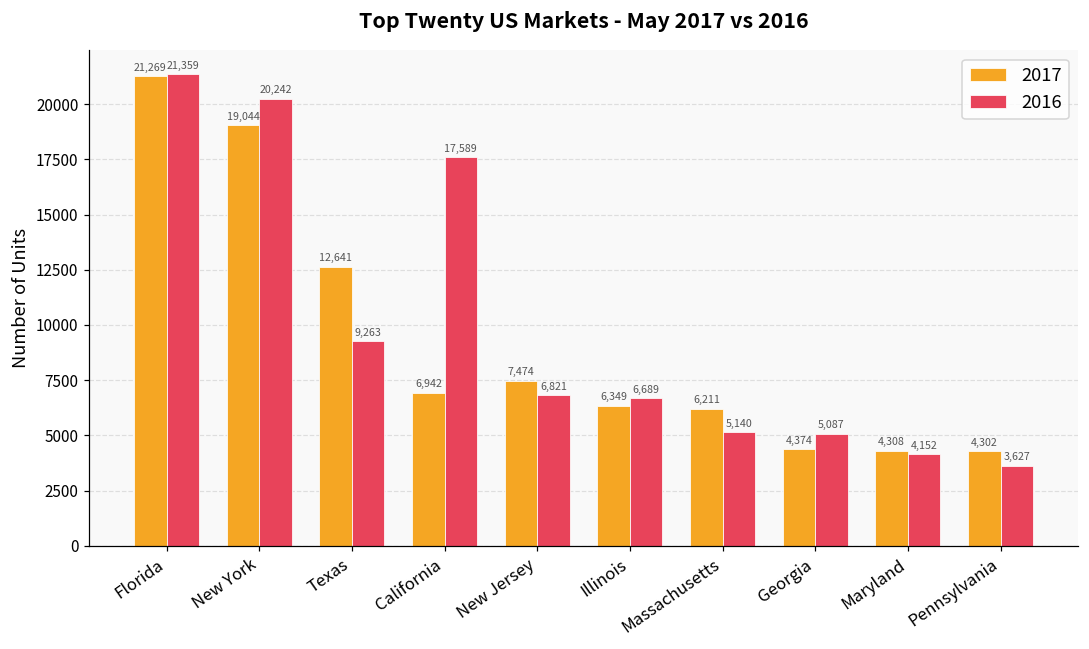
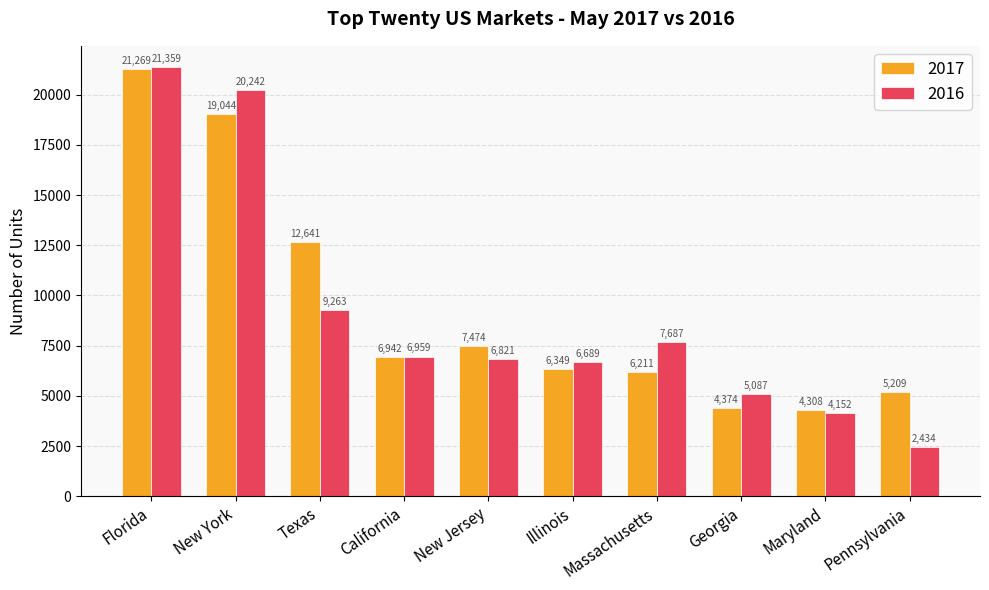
  {
    "2017": {
      "Florida": "21,269",
      "New York": "19,044",
      "Texas": "12,641",
      "California": "6,942",
      "New Jersey": "7,474",
      "Illinois": "6,349",
      "Massachusetts": "6,211",
      "Georgia": "4,374",
      "Maryland": "4,308",
-     "Pennsylvania": "4,302"
+     "Pennsylvania": "5,209"
    },
    "2016": {
      "Florida": "21,359",
      "New York": "20,242",
      "Texas": "9,263",
-     "California": "17,589",
+     "California": "6,959",
      "New Jersey": "6,821",
      "Illinois": "6,689",
-     "Massachusetts": "5,140",
+     "Massachusetts": "7,687",
      "Georgia": "5,087",
      "Maryland": "4,152",
-     "Pennsylvania": "3,627"
+     "Pennsylvania": "2,434"
    }
  }
